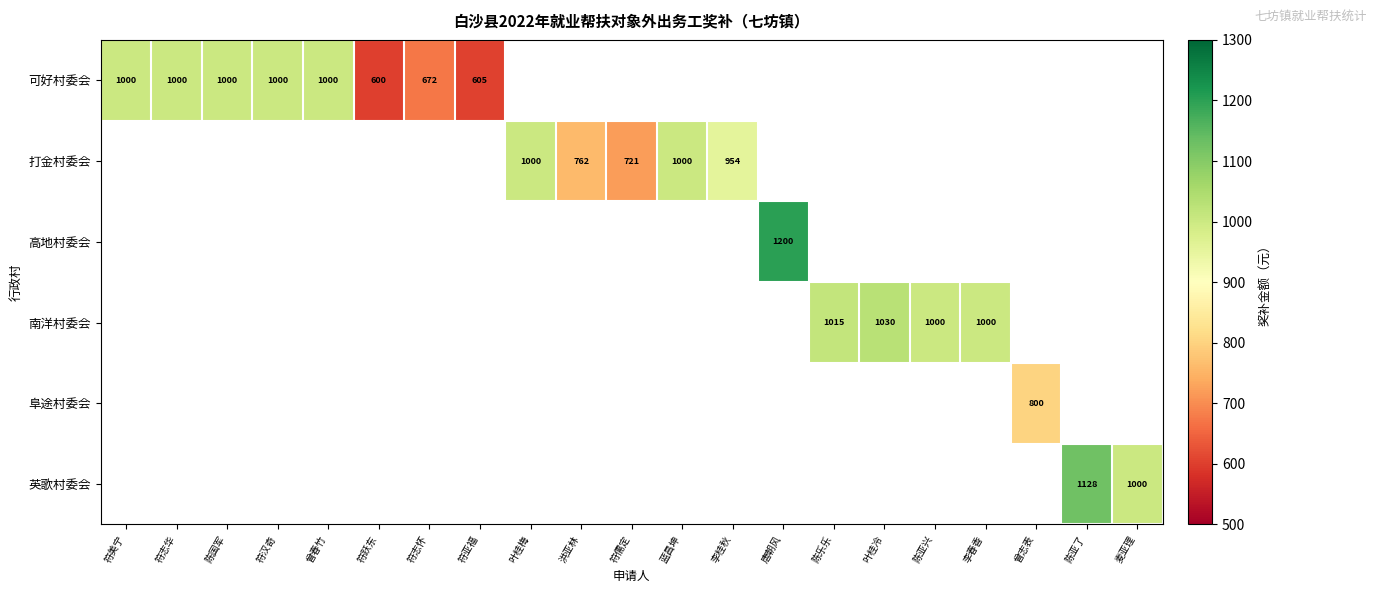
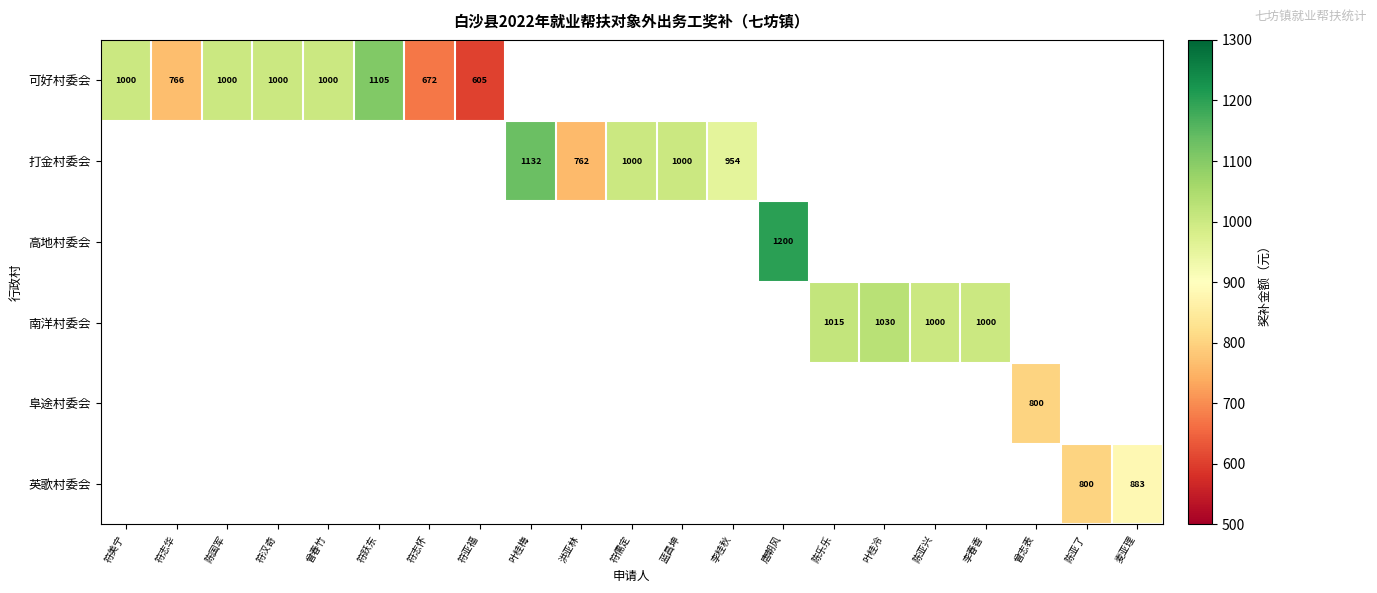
  {
    "可好村委会": {
      "符美宁": 1000,
-     "符志华": 1000,
+     "符志华": 766,
      "陈国军": 1000,
      "符汉奇": 1000,
      "曾春竹": 1000,
-     "符跃东": 600,
+     "符跃东": 1105,
      "符志怀": 672,
      "符亚福": 605
    },
    "打金村委会": {
-     "叶桂梅": 1000,
+     "叶桂梅": 1132,
      "洪亚林": 762,
-     "符儒定": 721,
+     "符儒定": 1000,
      "蓝昌坤": 1000,
      "李桂秋": 954
    },
    "高地村委会": {
      "唐朝风": 1200
    },
    "南洋村委会": {
      "陈乐乐": 1015,
      "叶桂冷": 1030,
      "陈亚兴": 1000,
      "李春香": 1000
    },
    "阜途村委会": {
      "曾志表": 800
    },
    "英歌村委会": {
-     "陈亚了": 1128,
-     "麦亚理": 1000
+     "陈亚了": 800,
+     "麦亚理": 883
    }
  }
